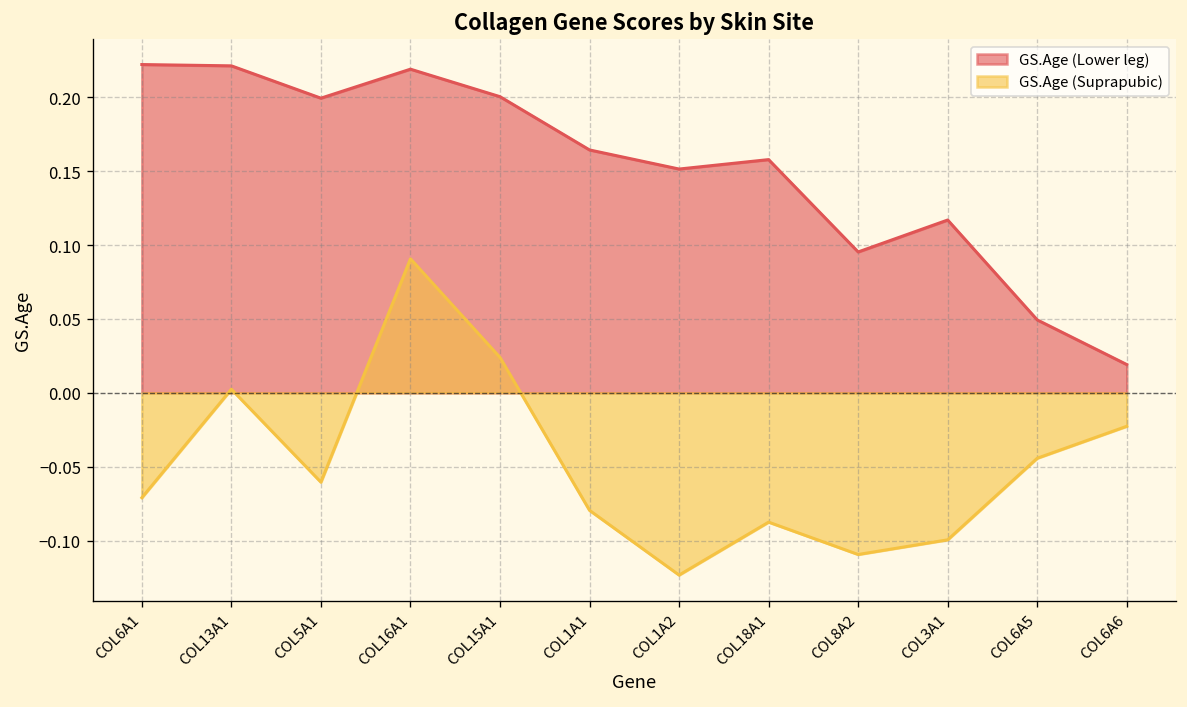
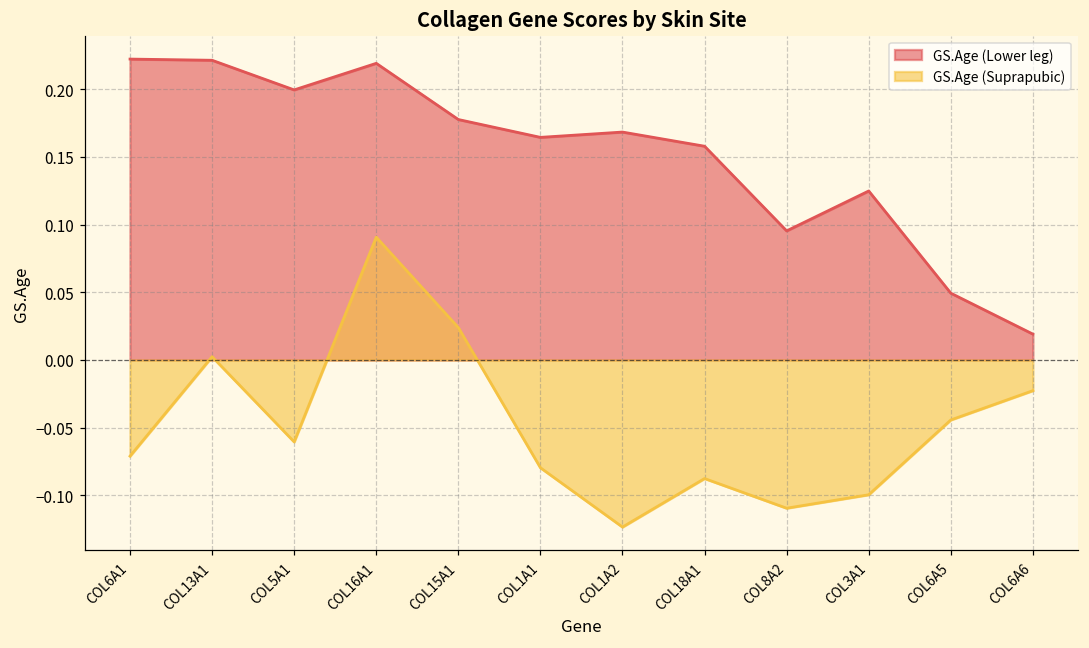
  {
    "GS.Age (Lower leg)": {
      "COL6A1": 0.222,
      "COL13A1": 0.221,
      "COL5A1": 0.199,
      "COL16A1": 0.219,
-     "COL15A1": 0.200,
+     "COL15A1": 0.178,
      "COL1A1": 0.164,
-     "COL1A2": 0.151,
+     "COL1A2": 0.168,
      "COL18A1": 0.158,
      "COL8A2": 0.095,
-     "COL3A1": 0.117,
+     "COL3A1": 0.125,
      "COL6A5": 0.049,
      "COL6A6": 0.019
    }
  }
